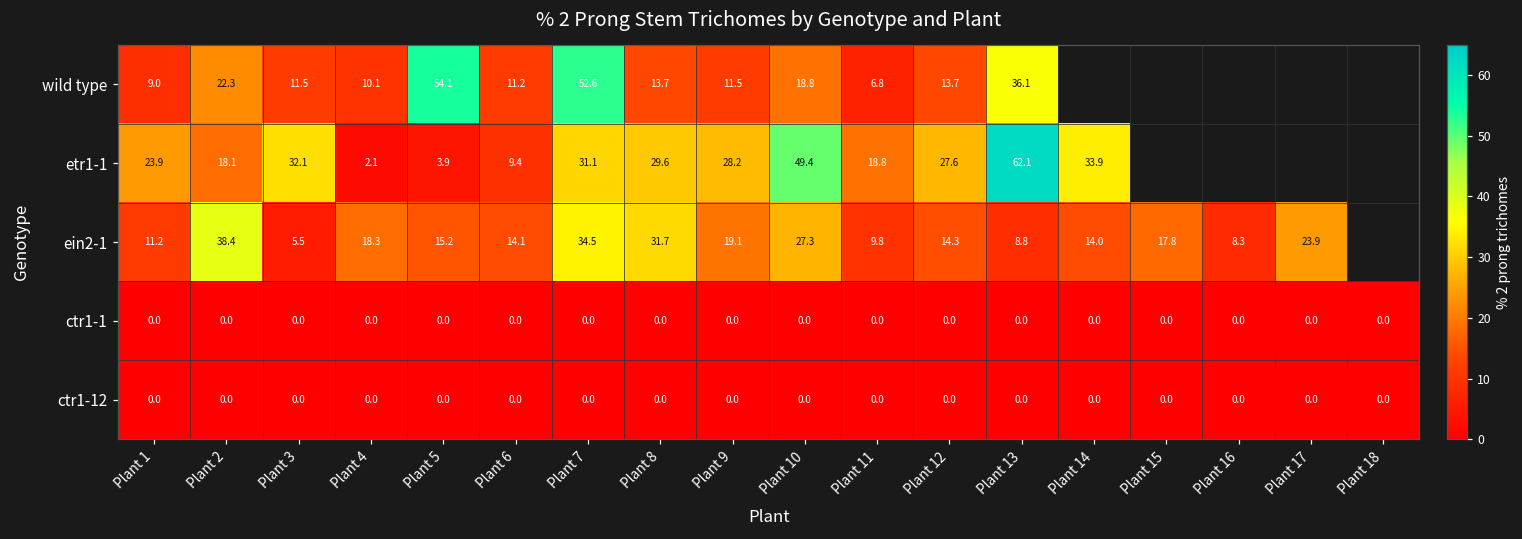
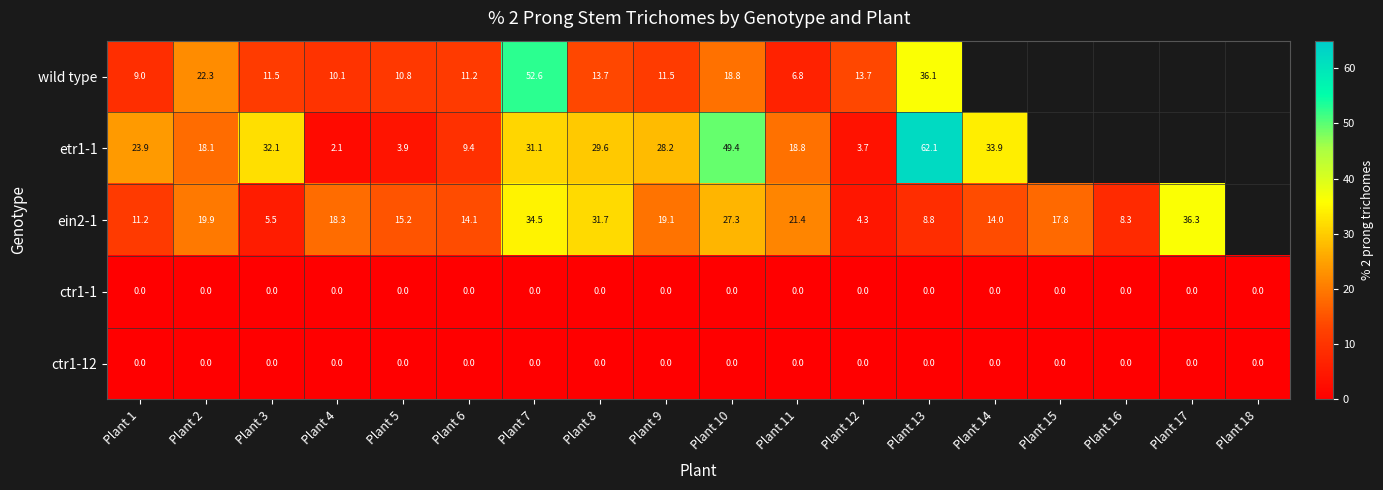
  {
    "wild type": {
      "Plant 1": 9.0,
      "Plant 2": 22.3,
      "Plant 3": 11.5,
      "Plant 4": 10.1,
-     "Plant 5": 54.1,
+     "Plant 5": 10.8,
      "Plant 6": 11.2,
      "Plant 7": 52.6,
      "Plant 8": 13.7,
      "Plant 9": 11.5,
      "Plant 10": 18.8,
      "Plant 11": 6.8,
      "Plant 12": 13.7,
      "Plant 13": 36.1
    },
    "etr1-1": {
      "Plant 1": 23.9,
      "Plant 2": 18.1,
      "Plant 3": 32.1,
      "Plant 4": 2.1,
      "Plant 5": 3.9,
      "Plant 6": 9.4,
      "Plant 7": 31.1,
      "Plant 8": 29.6,
      "Plant 9": 28.2,
      "Plant 10": 49.4,
      "Plant 11": 18.8,
-     "Plant 12": 27.6,
+     "Plant 12": 3.7,
      "Plant 13": 62.1,
      "Plant 14": 33.9
    },
    "ein2-1": {
      "Plant 1": 11.2,
-     "Plant 2": 38.4,
+     "Plant 2": 19.9,
      "Plant 3": 5.5,
      "Plant 4": 18.3,
      "Plant 5": 15.2,
      "Plant 6": 14.1,
      "Plant 7": 34.5,
      "Plant 8": 31.7,
      "Plant 9": 19.1,
      "Plant 10": 27.3,
-     "Plant 11": 9.8,
-     "Plant 12": 14.3,
+     "Plant 11": 21.4,
+     "Plant 12": 4.3,
      "Plant 13": 8.8,
      "Plant 14": 14.0,
      "Plant 15": 17.8,
      "Plant 16": 8.3,
-     "Plant 17": 23.9
+     "Plant 17": 36.3
    },
    "ctr1-1": {
      "Plant 1": 0.0,
      "Plant 2": 0.0,
      "Plant 3": 0.0,
      "Plant 4": 0.0,
      "Plant 5": 0.0,
      "Plant 6": 0.0,
      "Plant 7": 0.0,
      "Plant 8": 0.0,
      "Plant 9": 0.0,
      "Plant 10": 0.0,
      "Plant 11": 0.0,
      "Plant 12": 0.0,
      "Plant 13": 0.0,
      "Plant 14": 0.0,
      "Plant 15": 0.0,
      "Plant 16": 0.0,
      "Plant 17": 0.0,
      "Plant 18": 0.0
    },
    "ctr1-12": {
      "Plant 1": 0.0,
      "Plant 2": 0.0,
      "Plant 3": 0.0,
      "Plant 4": 0.0,
      "Plant 5": 0.0,
      "Plant 6": 0.0,
      "Plant 7": 0.0,
      "Plant 8": 0.0,
      "Plant 9": 0.0,
      "Plant 10": 0.0,
      "Plant 11": 0.0,
      "Plant 12": 0.0,
      "Plant 13": 0.0,
      "Plant 14": 0.0,
      "Plant 15": 0.0,
      "Plant 16": 0.0,
      "Plant 17": 0.0,
      "Plant 18": 0.0
    }
  }
